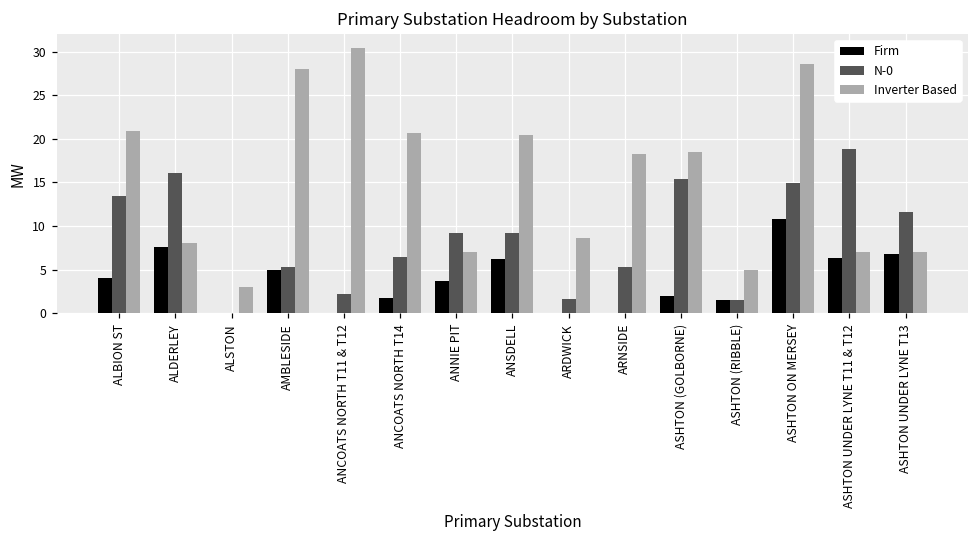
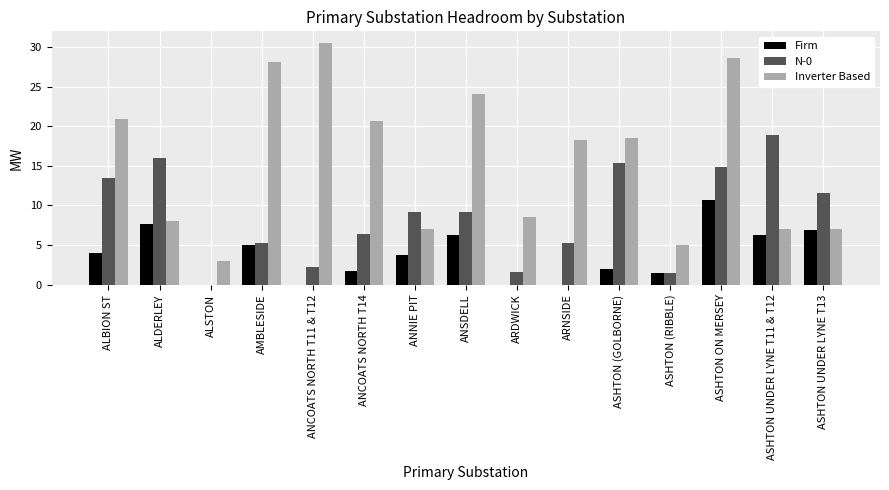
  {
    "Firm": {
      "ALBION ST": 4,
      "ALDERLEY": 8,
      "ALSTON": 0,
      "AMBLESIDE": 5,
      "ANCOATS NORTH T11 & T12": 0,
      "ANCOATS NORTH T14": 2,
      "ANNIE PIT": 4,
      "ANSDELL": 6,
      "ARDWICK": 0,
      "ARNSIDE": 0,
      "ASHTON (GOLBORNE)": 2,
      "ASHTON (RIBBLE)": 2,
      "ASHTON ON MERSEY": 11,
      "ASHTON UNDER LYNE T11 & T12": 6,
      "ASHTON UNDER LYNE T13": 7
    },
    "N-0": {
      "ALBION ST": 13,
      "ALDERLEY": 16,
      "ALSTON": 0,
      "AMBLESIDE": 5,
      "ANCOATS NORTH T11 & T12": 2,
      "ANCOATS NORTH T14": 6,
      "ANNIE PIT": 9,
      "ANSDELL": 9,
      "ARDWICK": 2,
      "ARNSIDE": 5,
      "ASHTON (GOLBORNE)": 15,
      "ASHTON (RIBBLE)": 2,
      "ASHTON ON MERSEY": 15,
      "ASHTON UNDER LYNE T11 & T12": 19,
      "ASHTON UNDER LYNE T13": 12
    },
    "Inverter Based": {
      "ALBION ST": 21,
      "ALDERLEY": 8,
      "ALSTON": 3,
      "AMBLESIDE": 28,
      "ANCOATS NORTH T11 & T12": 30,
      "ANCOATS NORTH T14": 21,
      "ANNIE PIT": 7,
-     "ANSDELL": 20,
+     "ANSDELL": 24,
      "ARDWICK": 9,
      "ARNSIDE": 18,
      "ASHTON (GOLBORNE)": 19,
      "ASHTON (RIBBLE)": 5,
      "ASHTON ON MERSEY": 29,
      "ASHTON UNDER LYNE T11 & T12": 7,
      "ASHTON UNDER LYNE T13": 7
    }
  }
